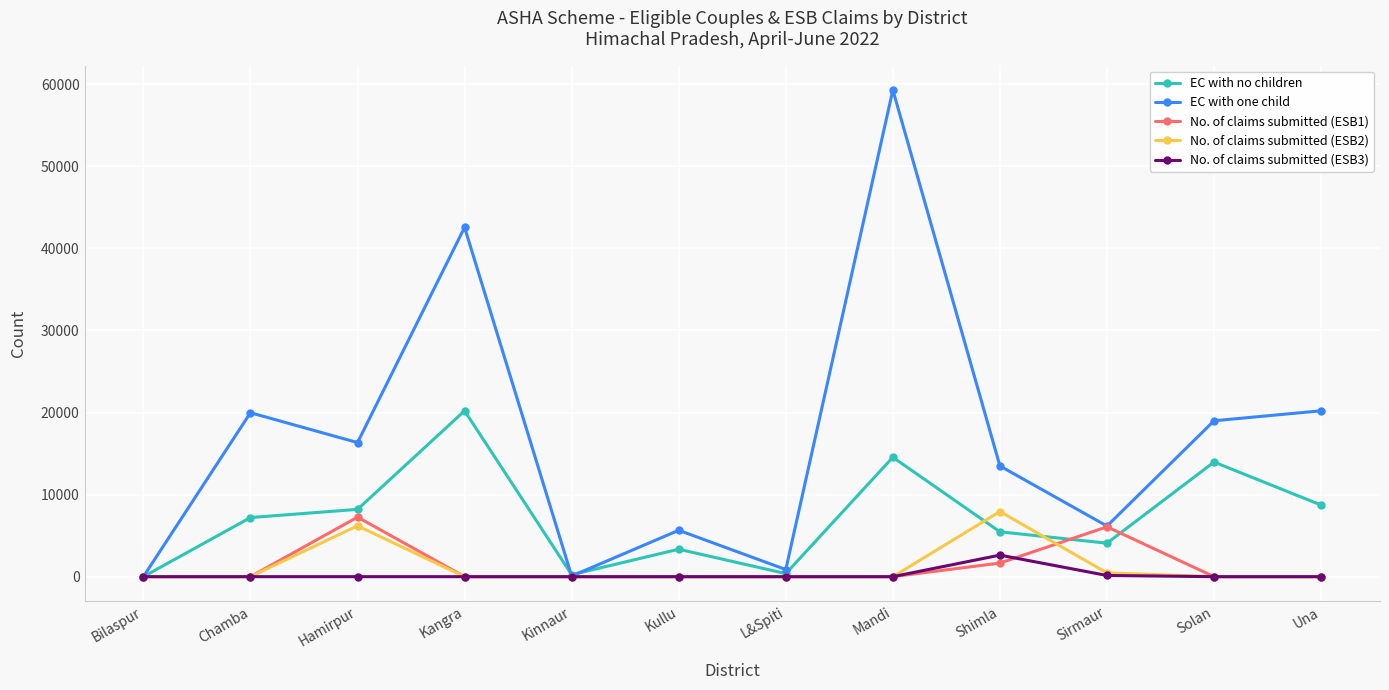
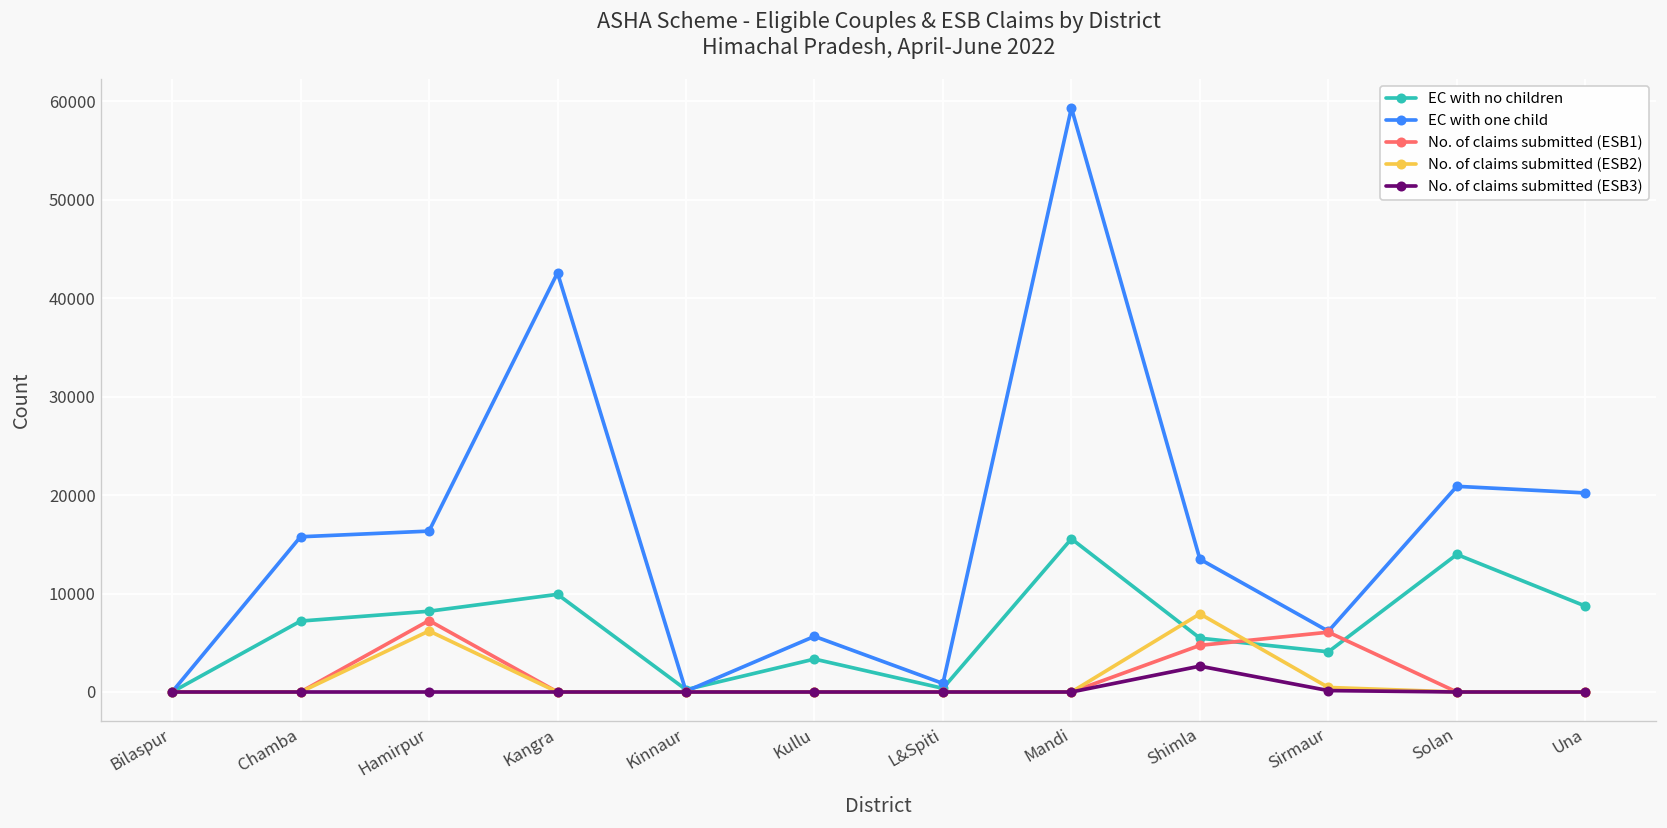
  {
    "EC with no children": {
      "Chamba": 7000,
      "Hamirpur": 8000,
-     "Kangra": 20000,
+     "Kangra": 10000,
      "Kullu": 3000,
      "L&Spiti": 0,
-     "Mandi": 15000,
+     "Mandi": 16000,
      "Shimla": 5000,
      "Sirmaur": 4000,
      "Solan": 14000,
      "Una": 9000
    },
    "EC with one child": {
-     "Chamba": 20000,
+     "Chamba": 16000,
      "Hamirpur": 16000,
      "Kangra": 43000,
      "Kullu": 6000,
      "L&Spiti": 1000,
      "Mandi": 59000,
      "Shimla": 13000,
-     "Solan": 19000,
+     "Solan": 21000,
      "Una": 20000
    },
    "No. of claims submitted (ESB1)": {
      "Hamirpur": 7000,
-     "Shimla": 2000
+     "Shimla": 5000
    },
    "No. of claims submitted (ESB2)": {
      "Hamirpur": 6000,
      "Shimla": 8000,
      "Sirmaur": 0
    },
    "No. of claims submitted (ESB3)": {
      "Hamirpur": 0,
      "Shimla": 3000,
      "Sirmaur": 0
    }
  }
